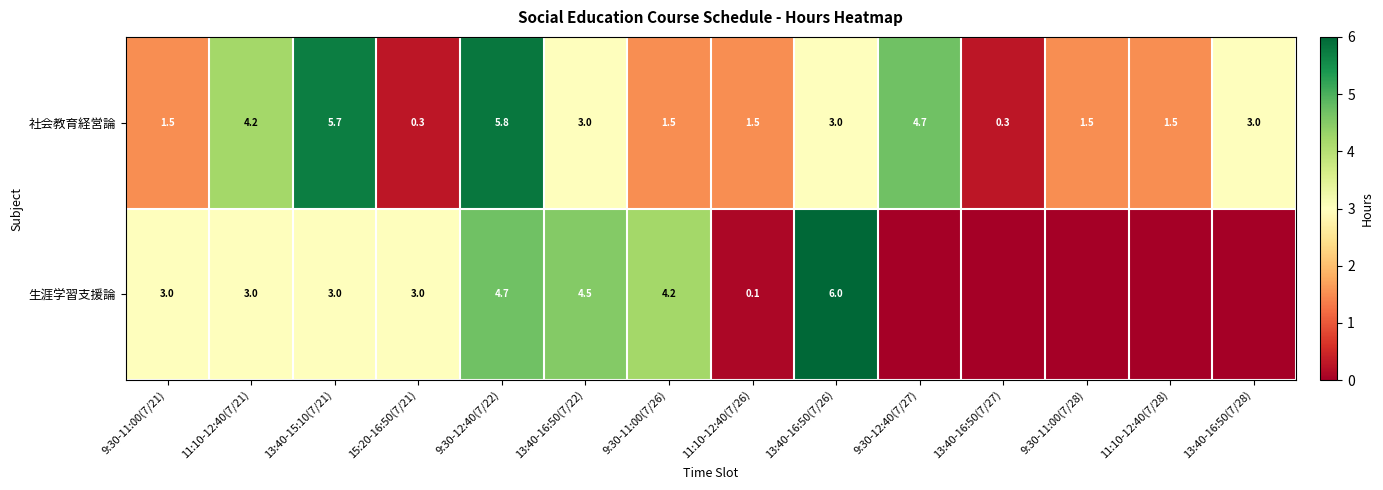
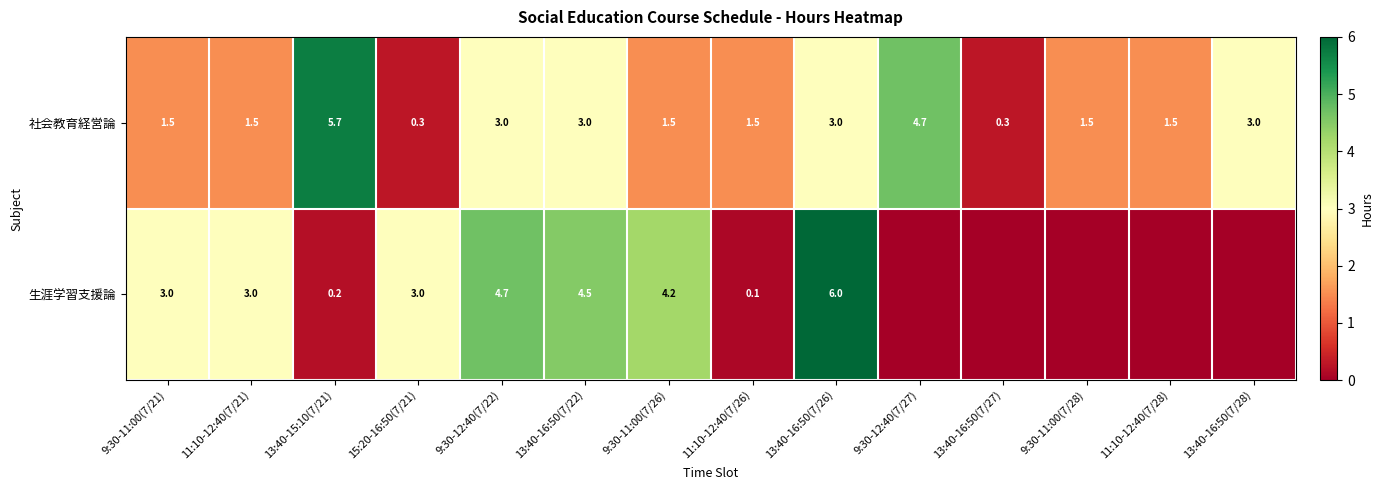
  {
    "社会教育経営論": {
      "9:30-11:00(7/21)": 1.5,
-     "11:10-12:40(7/21)": 4.2,
+     "11:10-12:40(7/21)": 1.5,
      "13:40-15:10(7/21)": 5.7,
      "15:20-16:50(7/21)": 0.3,
-     "9:30-12:40(7/22)": 5.8,
+     "9:30-12:40(7/22)": 3.0,
      "13:40-16:50(7/22)": 3.0,
      "9:30-11:00(7/26)": 1.5,
      "11:10-12:40(7/26)": 1.5,
      "13:40-16:50(7/26)": 3.0,
      "9:30-12:40(7/27)": 4.7,
      "13:40-16:50(7/27)": 0.3,
      "9:30-11:00(7/28)": 1.5,
      "11:10-12:40(7/28)": 1.5,
      "13:40-16:50(7/28)": 3.0
    },
    "生涯学習支援論": {
      "9:30-11:00(7/21)": 3.0,
      "11:10-12:40(7/21)": 3.0,
-     "13:40-15:10(7/21)": 3.0,
+     "13:40-15:10(7/21)": 0.2,
      "15:20-16:50(7/21)": 3.0,
      "9:30-12:40(7/22)": 4.7,
      "13:40-16:50(7/22)": 4.5,
      "9:30-11:00(7/26)": 4.2,
      "11:10-12:40(7/26)": 0.1,
      "13:40-16:50(7/26)": 6.0
    }
  }
